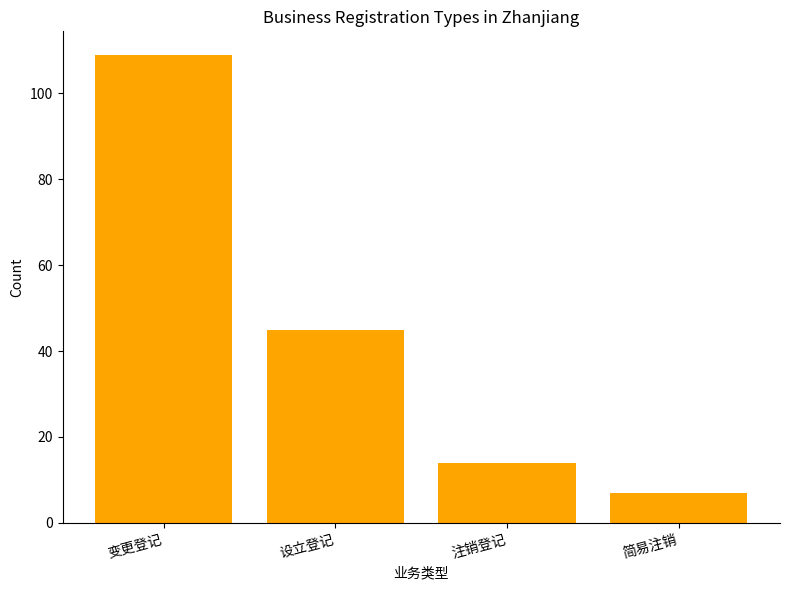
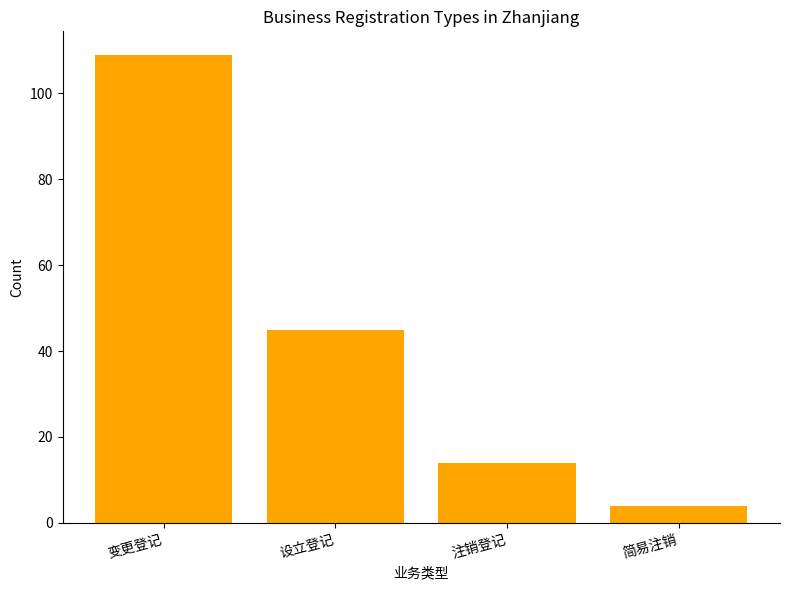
  {
    "变更登记": 109,
    "设立登记": 45,
    "注销登记": 14,
-   "简易注销": 7
+   "简易注销": 4
  }
